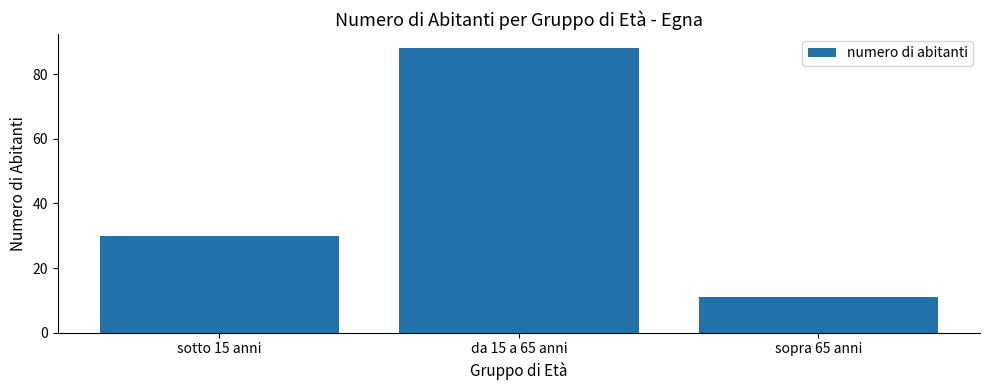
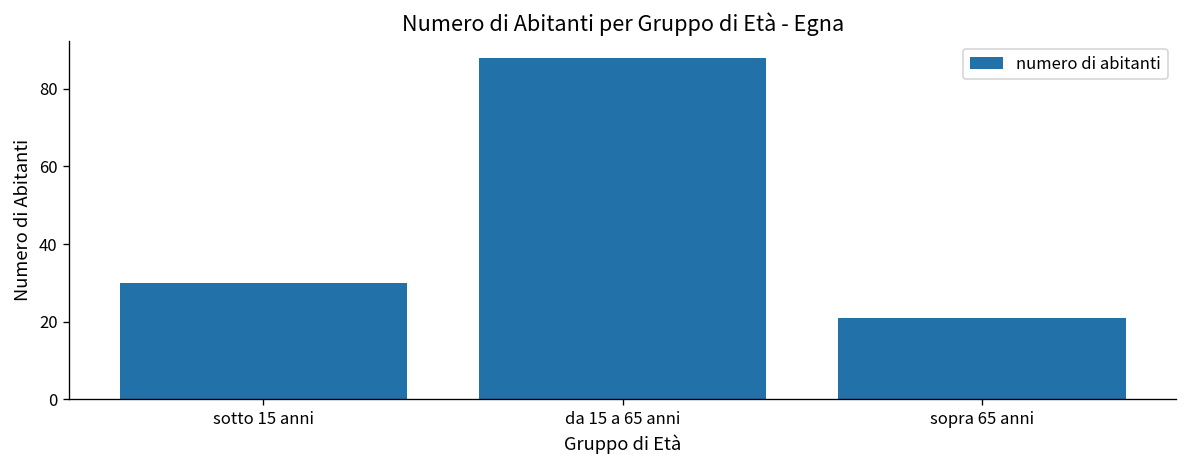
  {
    "sotto 15 anni": 30,
    "da 15 a 65 anni": 88,
-   "sopra 65 anni": 11
+   "sopra 65 anni": 21
  }
